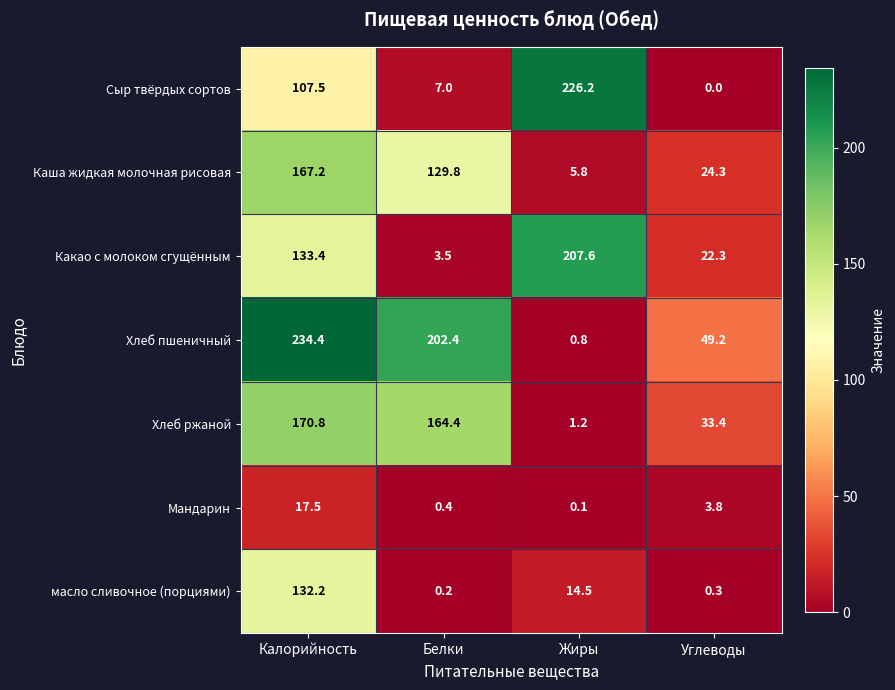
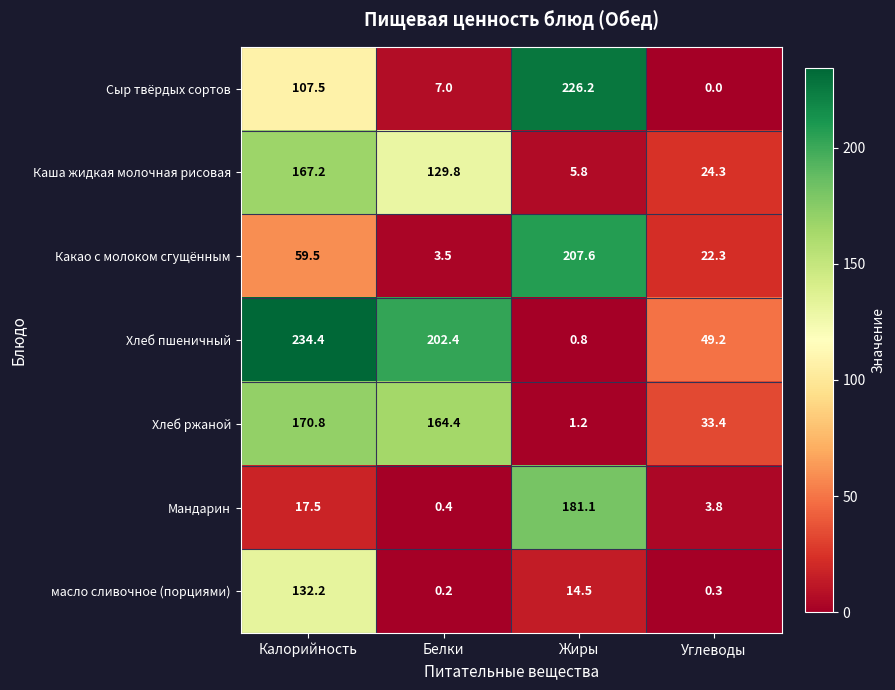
  {
    "Сыр твёрдых сортов": {
      "Калорийность": 107.5,
      "Белки": 7.0,
      "Жиры": 226.2,
      "Углеводы": 0.0
    },
    "Каша жидкая молочная рисовая": {
      "Калорийность": 167.2,
      "Белки": 129.8,
      "Жиры": 5.8,
      "Углеводы": 24.3
    },
    "Какао с молоком сгущённым": {
-     "Калорийность": 133.4,
+     "Калорийность": 59.5,
      "Белки": 3.5,
      "Жиры": 207.6,
      "Углеводы": 22.3
    },
    "Хлеб пшеничный": {
      "Калорийность": 234.4,
      "Белки": 202.4,
      "Жиры": 0.8,
      "Углеводы": 49.2
    },
    "Хлеб ржаной": {
      "Калорийность": 170.8,
      "Белки": 164.4,
      "Жиры": 1.2,
      "Углеводы": 33.4
    },
    "Мандарин": {
      "Калорийность": 17.5,
      "Белки": 0.4,
-     "Жиры": 0.1,
+     "Жиры": 181.1,
      "Углеводы": 3.8
    },
    "масло сливочное (порциями)": {
      "Калорийность": 132.2,
      "Белки": 0.2,
      "Жиры": 14.5,
      "Углеводы": 0.3
    }
  }
